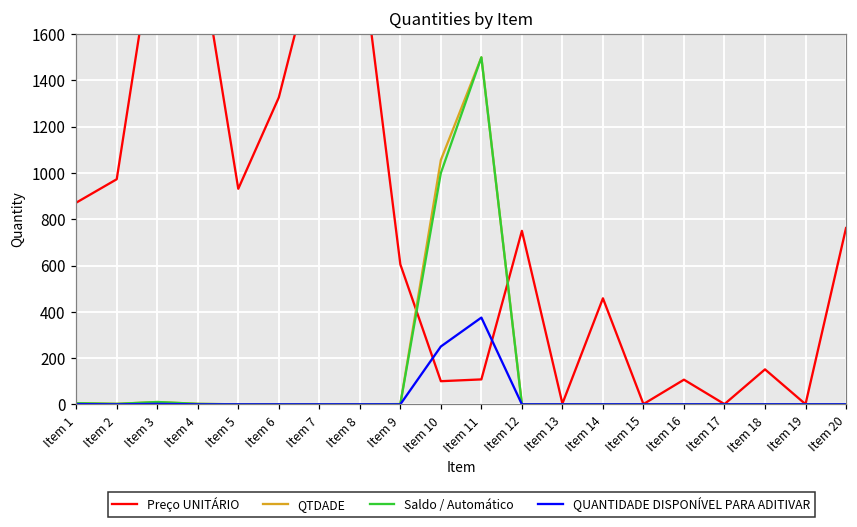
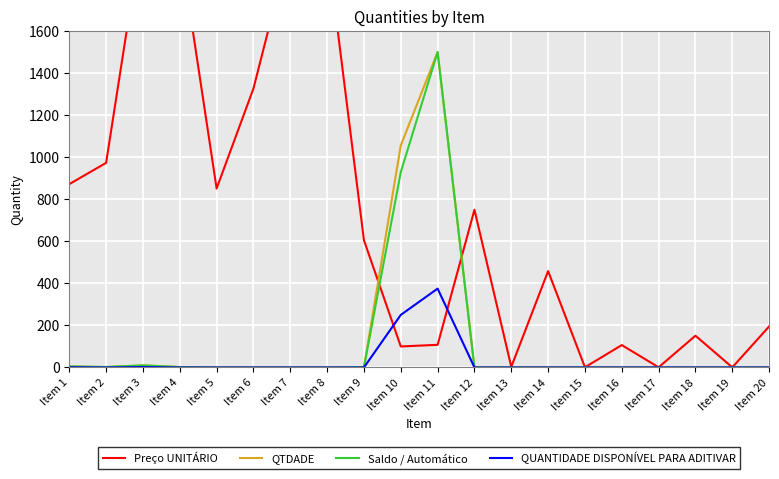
  {
    "Preço UNITÁRIO": {
      "Item 1": 870,
      "Item 2": 970,
-     "Item 5": 930,
+     "Item 5": 850,
      "Item 6": 1330,
      "Item 9": 610,
      "Item 10": 100,
      "Item 11": 110,
      "Item 12": 750,
      "Item 14": 460,
      "Item 16": 110,
      "Item 18": 150,
-     "Item 20": 760
+     "Item 20": 200
    },
    "QTDADE": {
      "Item 10": 1060
    },
    "Saldo / Automático": {
-     "Item 10": 1000
+     "Item 10": 930
    },
    "QUANTIDADE DISPONÍVEL PARA ADITIVAR": {
      "Item 10": 250,
      "Item 11": 380
    }
  }
